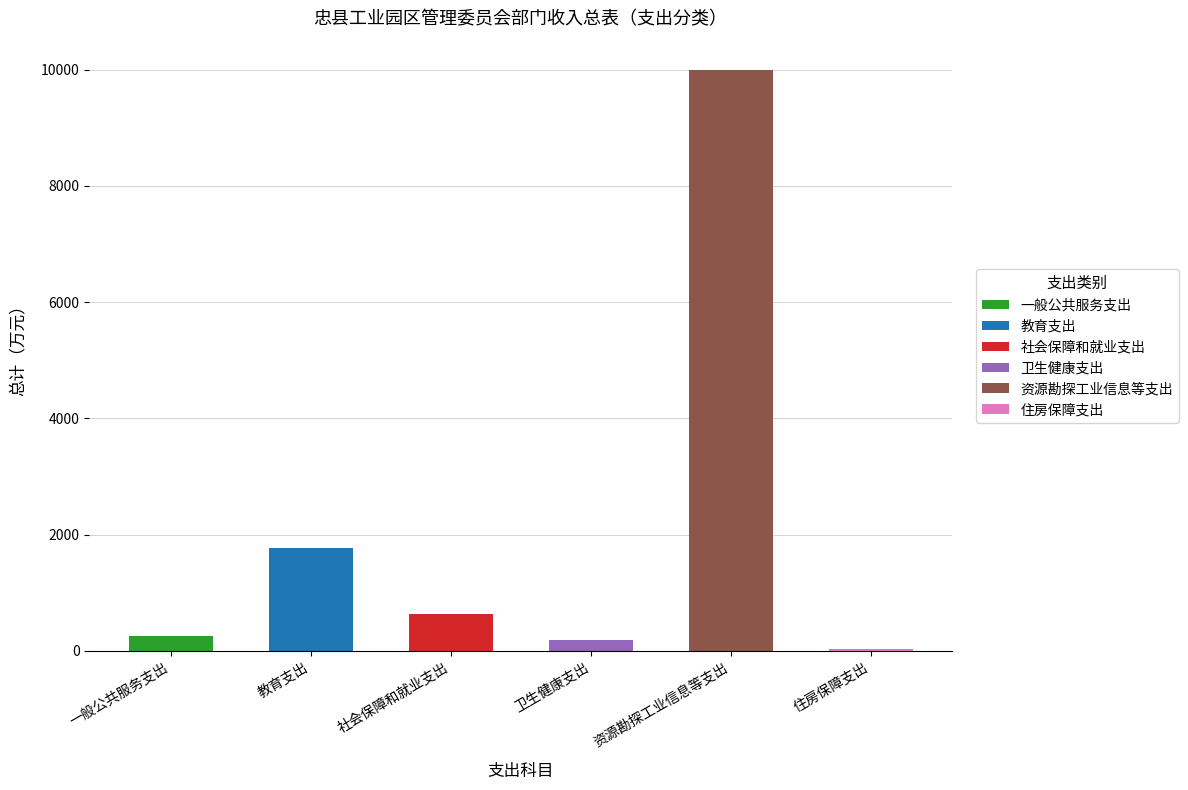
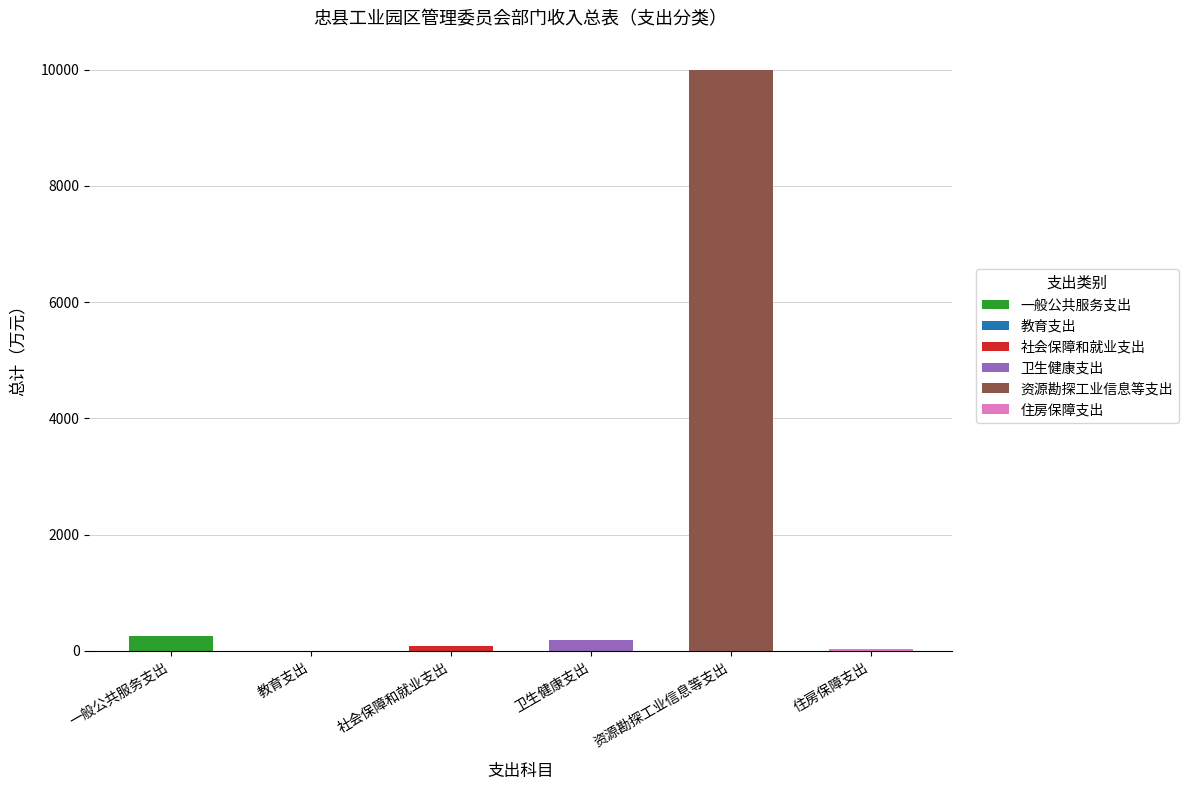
  {
    "一般公共服务支出": 300,
-   "教育支出": 1800,
-   "社会保障和就业支出": 600,
+   "教育支出": 0,
+   "社会保障和就业支出": 100,
    "卫生健康支出": 200,
    "资源勘探工业信息等支出": 10000
  }
